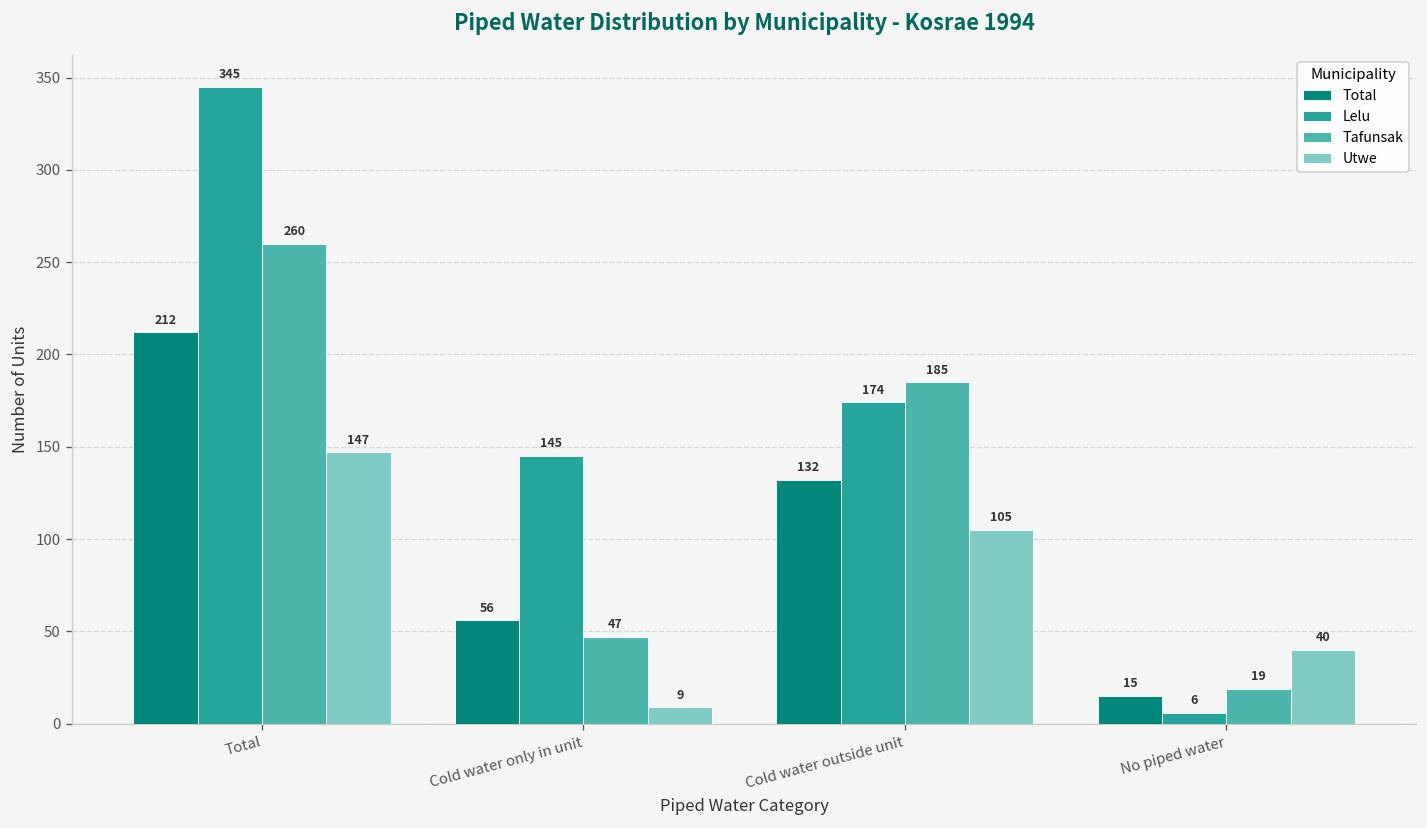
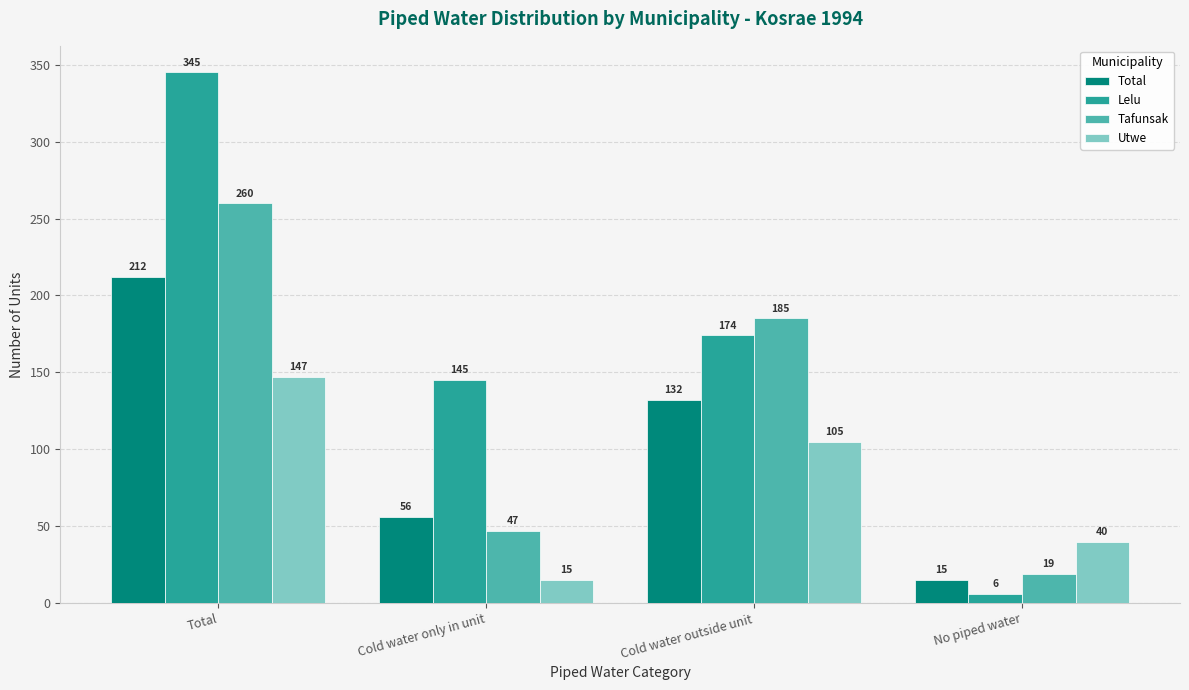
  {
    "Utwe": {
      "Total": 147,
-     "Cold water only in unit": 9,
+     "Cold water only in unit": 15,
      "Cold water outside unit": 105,
      "No piped water": 40
    }
  }
